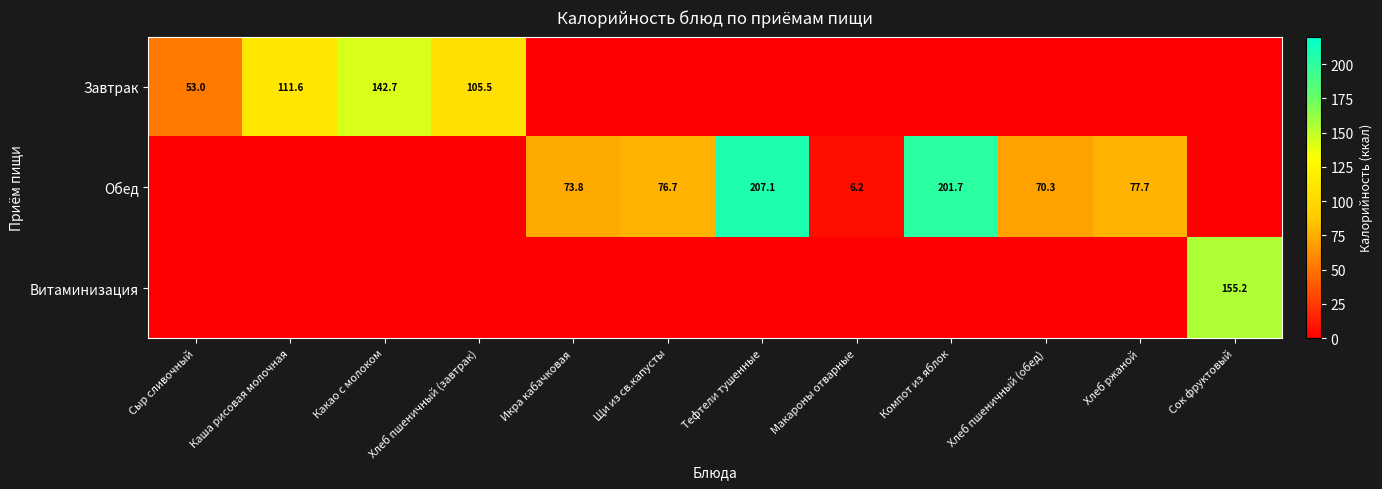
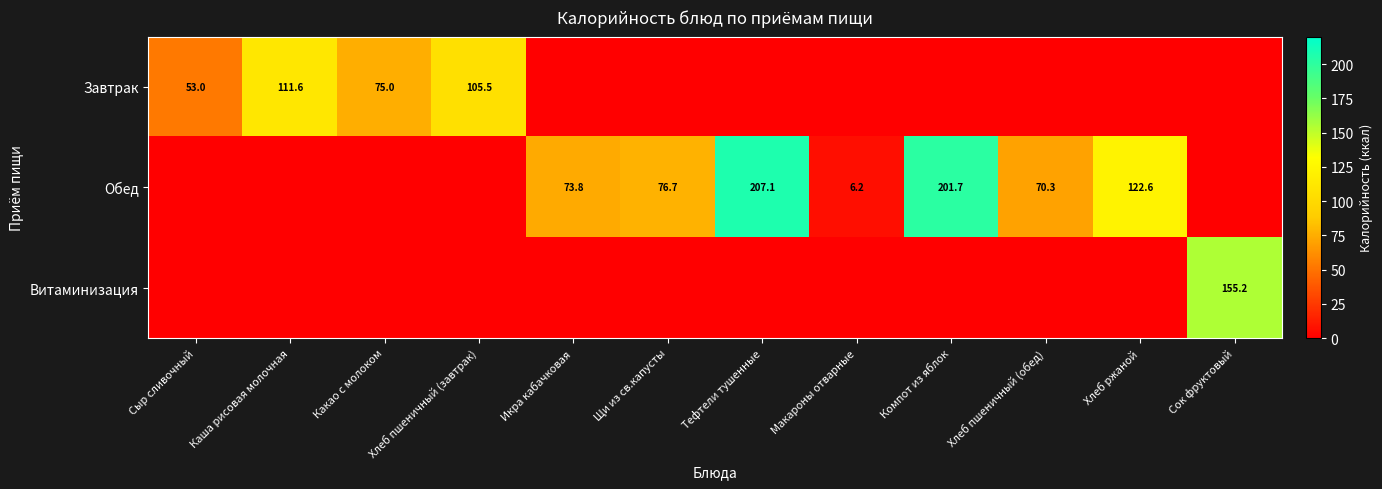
  {
    "Завтрак": {
      "Сыр сливочный": 53.0,
      "Каша рисовая молочная": 111.6,
-     "Какао с молоком": 142.7,
+     "Какао с молоком": 75.0,
      "Хлеб пшеничный (завтрак)": 105.5
    },
    "Обед": {
      "Икра кабачковая": 73.8,
      "Щи из св.капусты": 76.7,
      "Тефтели тушенные": 207.1,
      "Макароны отварные": 6.2,
      "Компот из яблок": 201.7,
      "Хлеб пшеничный (обед)": 70.3,
-     "Хлеб ржаной": 77.7
+     "Хлеб ржаной": 122.6
    },
    "Витаминизация": {
      "Сок фруктовый": 155.2
    }
  }
